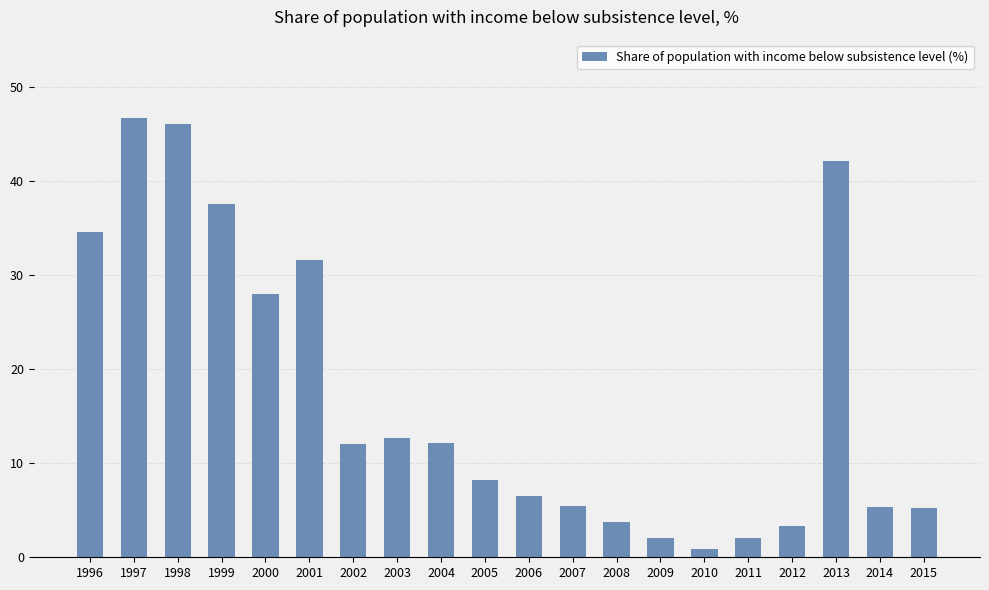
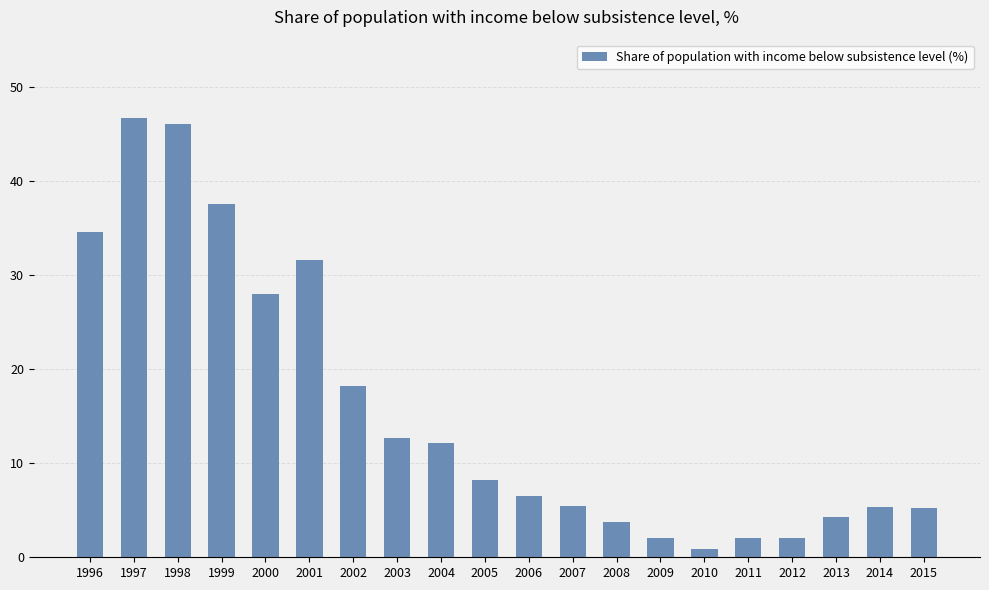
  {
    "1996": 35,
    "1997": 47,
    "1998": 46,
    "1999": 38,
    "2000": 28,
    "2001": 32,
-   "2002": 12,
+   "2002": 18,
    "2003": 13,
    "2004": 12,
    "2005": 8,
    "2006": 7,
    "2007": 6,
    "2008": 4,
    "2009": 2,
    "2010": 1,
    "2011": 2,
-   "2012": 3,
-   "2013": 42,
+   "2012": 2,
+   "2013": 4,
    "2014": 5,
    "2015": 5
  }
